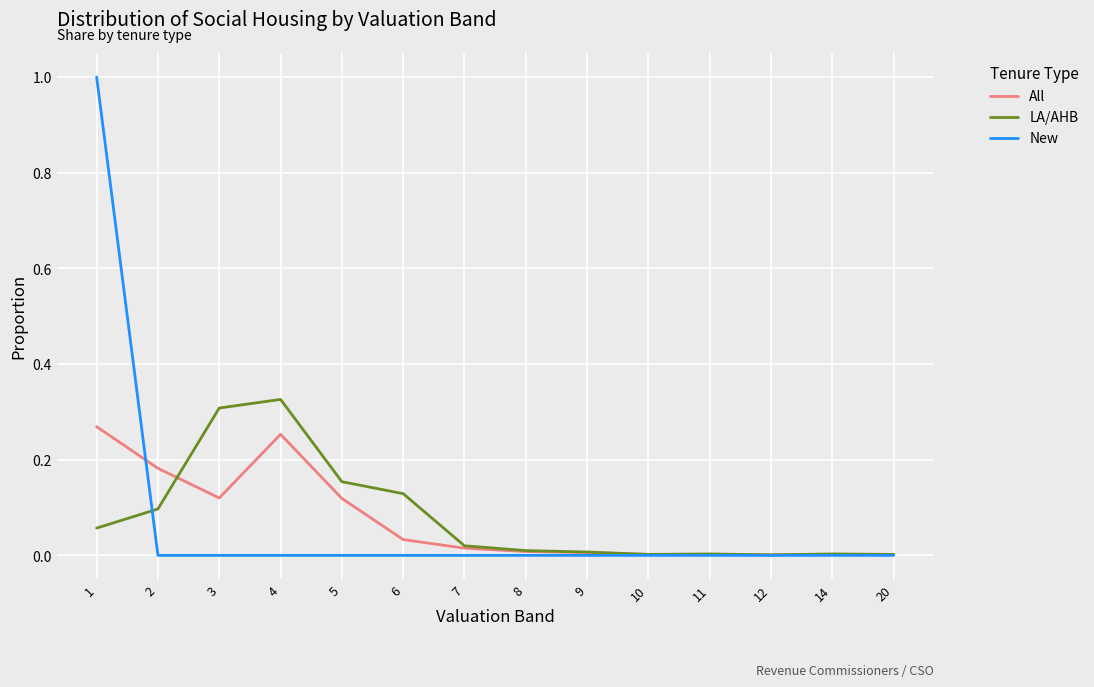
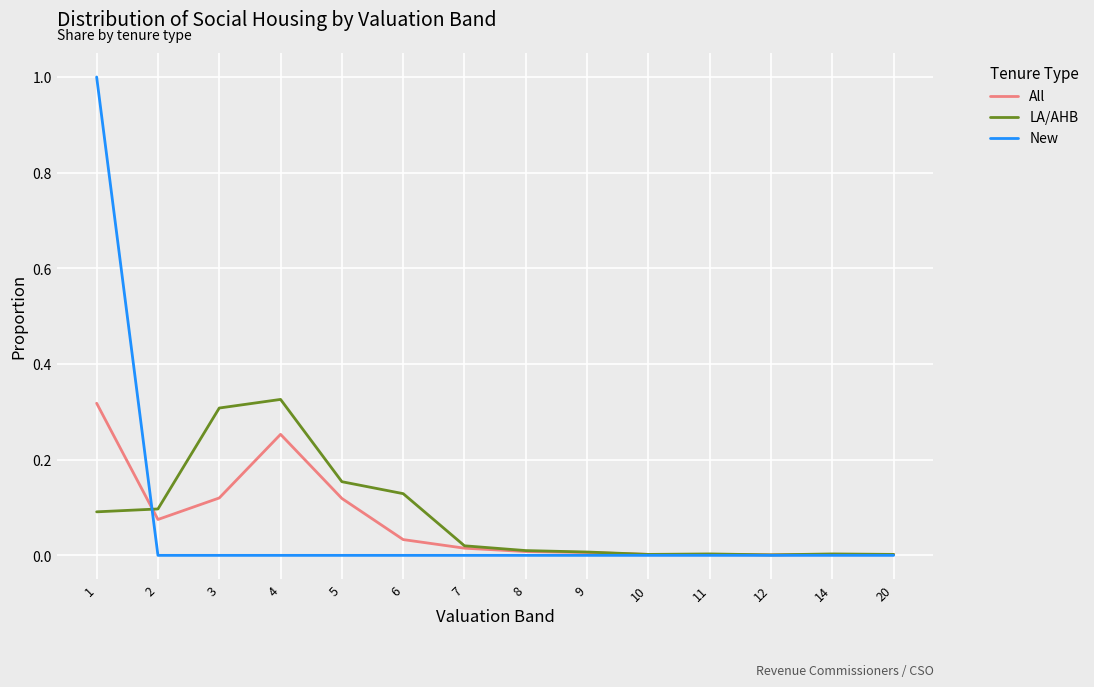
  {
    "All": {
-     "1": 0.27,
-     "2": 0.18,
+     "1": 0.32,
+     "2": 0.08,
      "3": 0.12,
      "4": 0.25,
      "5": 0.12,
      "6": 0.03
    },
    "LA/AHB": {
-     "1": 0.06,
+     "1": 0.09,
      "2": 0.10,
      "3": 0.31,
      "4": 0.33,
      "5": 0.15,
      "6": 0.13
    },
    "New": {
      "1": 1.00,
      "2": 0.00,
      "3": 0.00,
      "4": 0.00,
      "5": 0.00,
      "6": 0.00,
      "7": 0.00,
      "8": 0.00,
      "9": 0.00
    }
  }
